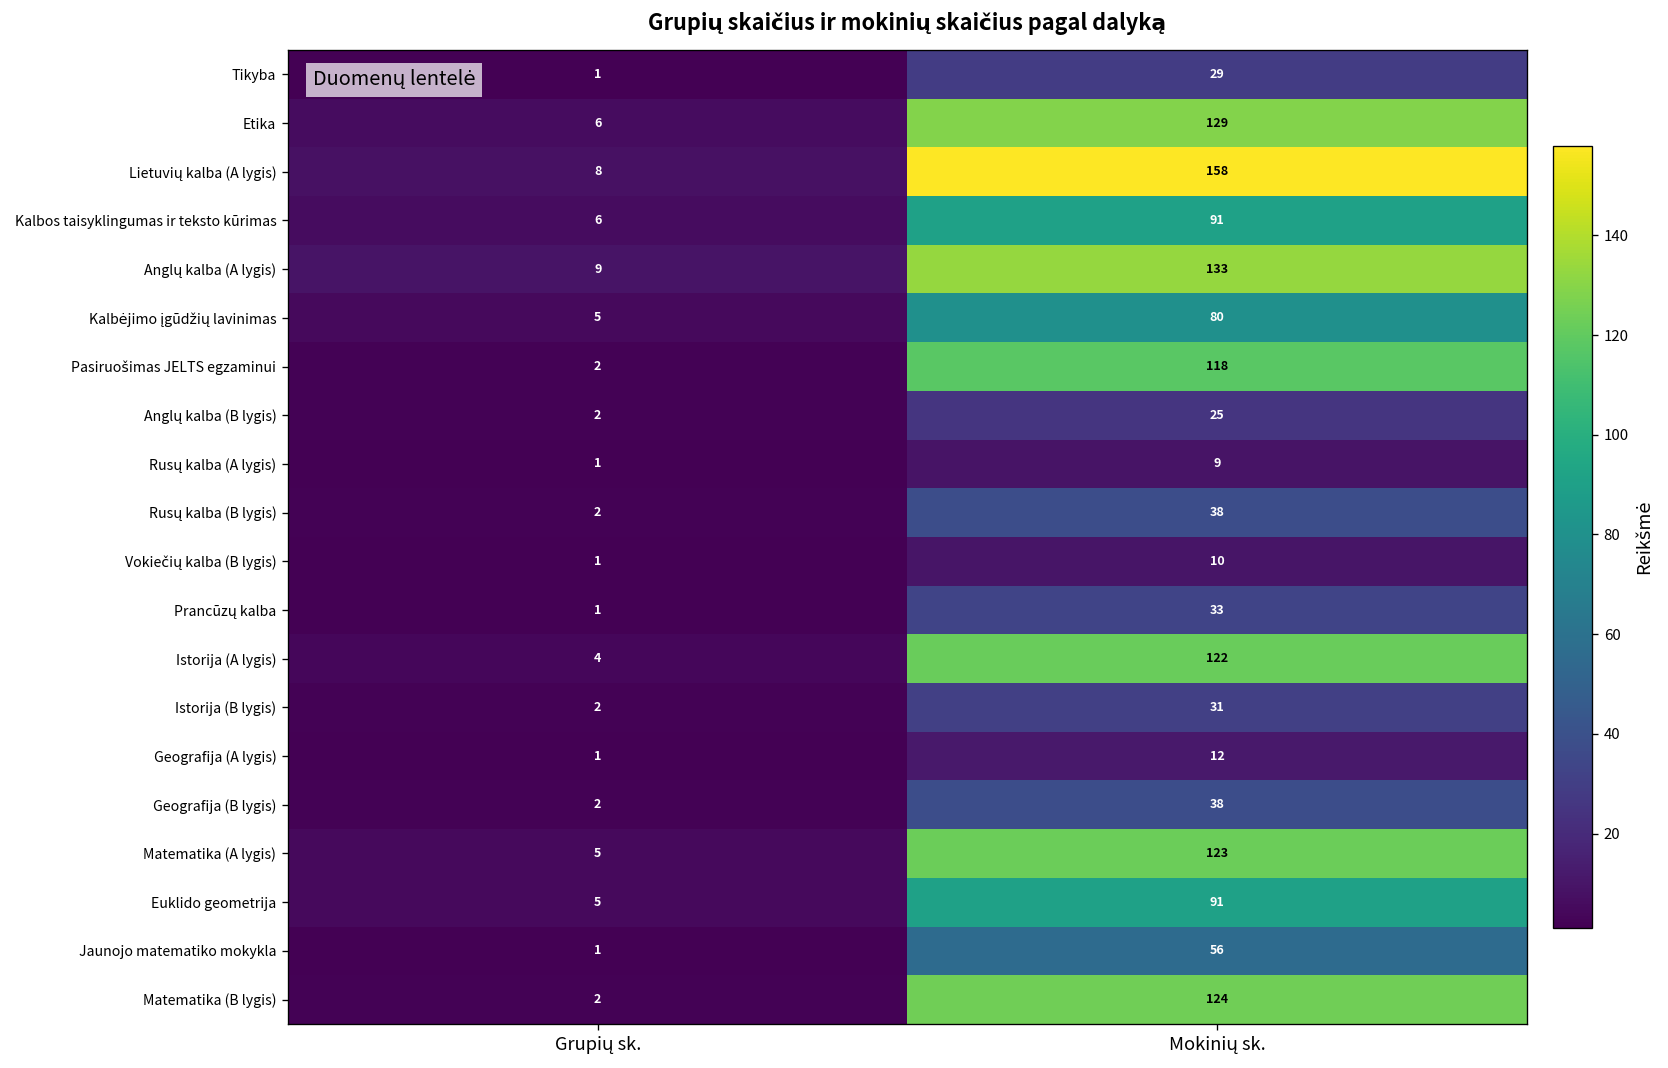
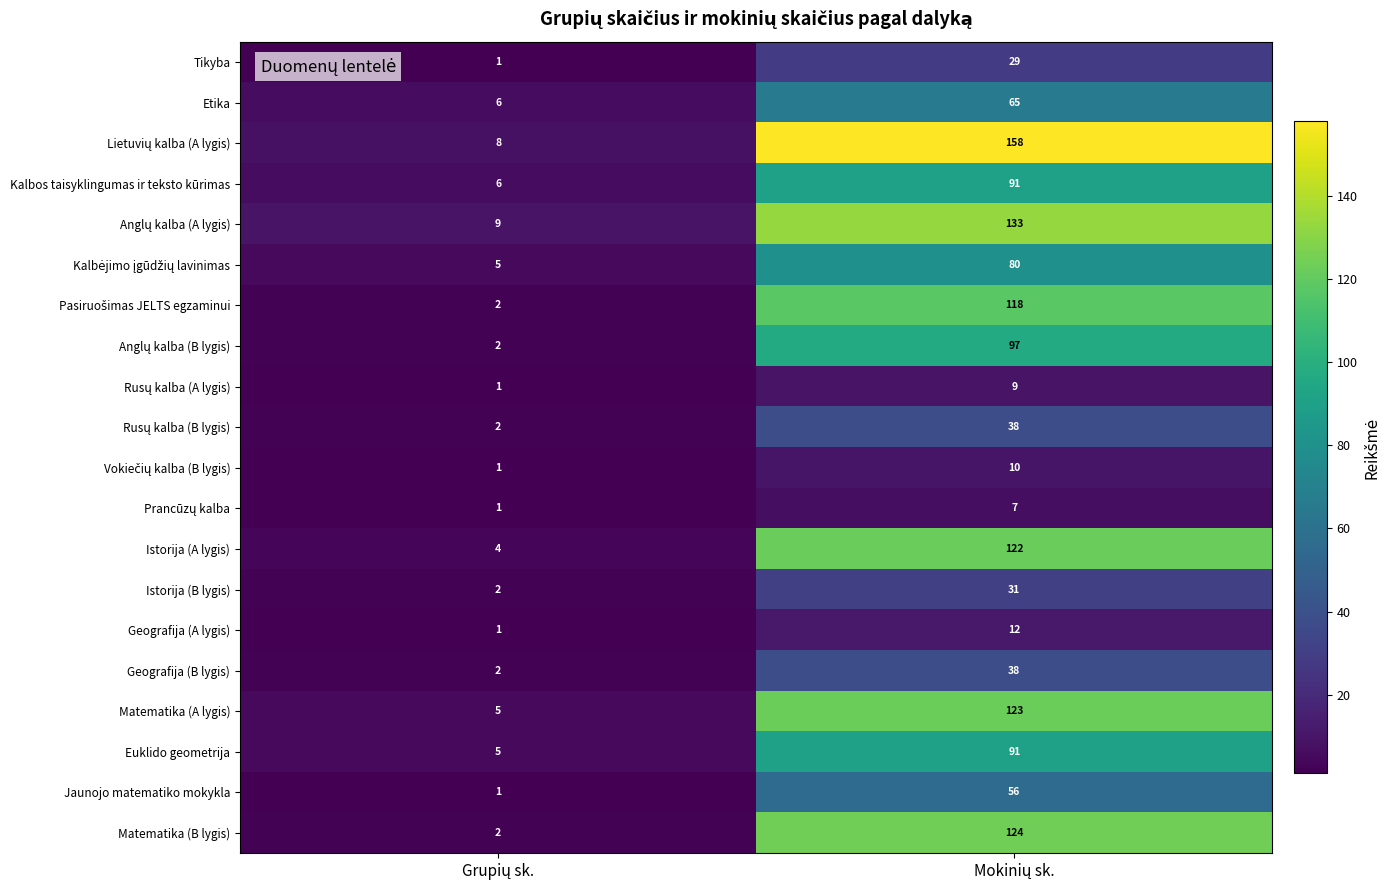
  {
    "Tikyba": {
      "Grupių sk.": 1,
      "Mokinių sk.": 29
    },
    "Etika": {
      "Grupių sk.": 6,
-     "Mokinių sk.": 129
+     "Mokinių sk.": 65
    },
    "Lietuvių kalba (A lygis)": {
      "Grupių sk.": 8,
      "Mokinių sk.": 158
    },
    "Kalbos taisyklingumas ir teksto kūrimas": {
      "Grupių sk.": 6,
      "Mokinių sk.": 91
    },
    "Anglų kalba (A lygis)": {
      "Grupių sk.": 9,
      "Mokinių sk.": 133
    },
    "Kalbėjimo įgūdžių lavinimas": {
      "Grupių sk.": 5,
      "Mokinių sk.": 80
    },
    "Pasiruošimas JELTS egzaminui": {
      "Grupių sk.": 2,
      "Mokinių sk.": 118
    },
    "Anglų kalba (B lygis)": {
      "Grupių sk.": 2,
-     "Mokinių sk.": 25
+     "Mokinių sk.": 97
    },
    "Rusų kalba (A lygis)": {
      "Grupių sk.": 1,
      "Mokinių sk.": 9
    },
    "Rusų kalba (B lygis)": {
      "Grupių sk.": 2,
      "Mokinių sk.": 38
    },
    "Vokiečių kalba (B lygis)": {
      "Grupių sk.": 1,
      "Mokinių sk.": 10
    },
    "Prancūzų kalba": {
      "Grupių sk.": 1,
-     "Mokinių sk.": 33
+     "Mokinių sk.": 7
    },
    "Istorija (A lygis)": {
      "Grupių sk.": 4,
      "Mokinių sk.": 122
    },
    "Istorija (B lygis)": {
      "Grupių sk.": 2,
      "Mokinių sk.": 31
    },
    "Geografija (A lygis)": {
      "Grupių sk.": 1,
      "Mokinių sk.": 12
    },
    "Geografija (B lygis)": {
      "Grupių sk.": 2,
      "Mokinių sk.": 38
    },
    "Matematika (A lygis)": {
      "Grupių sk.": 5,
      "Mokinių sk.": 123
    },
    "Euklido geometrija": {
      "Grupių sk.": 5,
      "Mokinių sk.": 91
    },
    "Jaunojo matematiko mokykla": {
      "Grupių sk.": 1,
      "Mokinių sk.": 56
    },
    "Matematika (B lygis)": {
      "Grupių sk.": 2,
      "Mokinių sk.": 124
    }
  }
